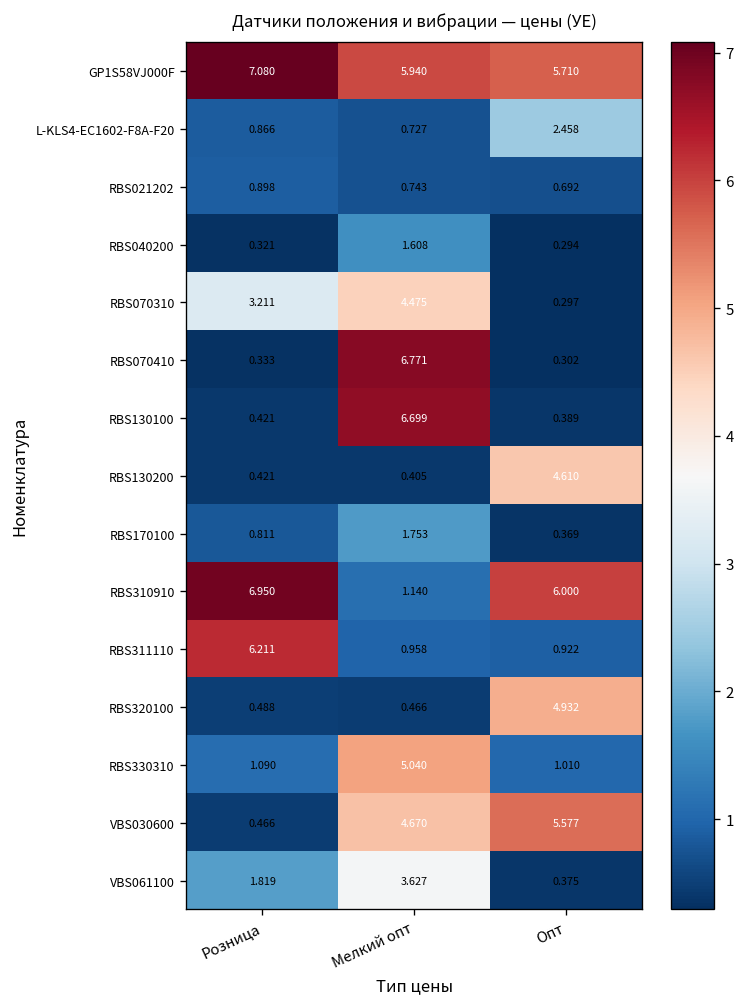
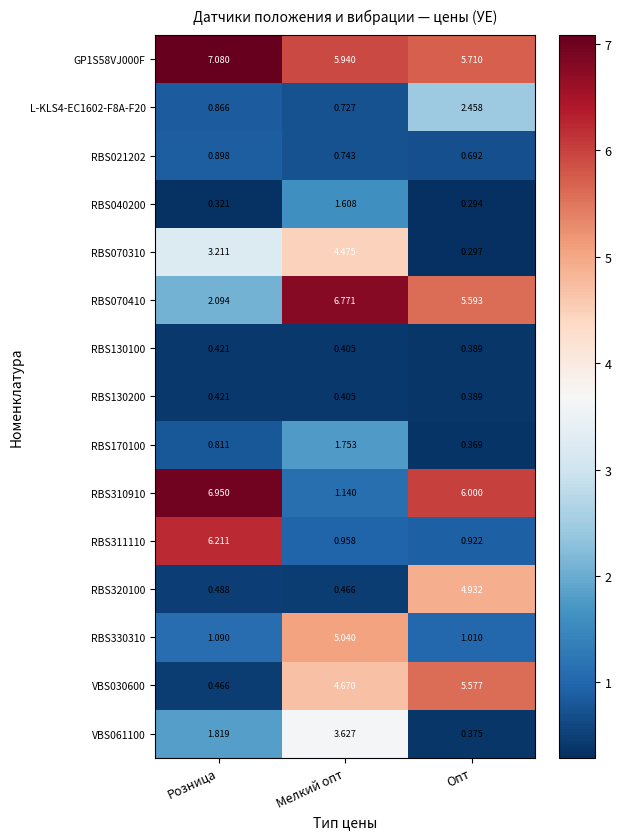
  {
    "GP1S58VJ000F": {
      "Розница": 7.080,
      "Мелкий опт": 5.940,
      "Опт": 5.710
    },
    "L-KLS4-EC1602-F8A-F20": {
      "Розница": 0.866,
      "Мелкий опт": 0.727,
      "Опт": 2.458
    },
    "RBS021202": {
      "Розница": 0.898,
      "Мелкий опт": 0.743,
      "Опт": 0.692
    },
    "RBS040200": {
      "Розница": 0.321,
      "Мелкий опт": 1.608,
      "Опт": 0.294
    },
    "RBS070310": {
      "Розница": 3.211,
      "Мелкий опт": 4.475,
      "Опт": 0.297
    },
    "RBS070410": {
-     "Розница": 0.333,
+     "Розница": 2.094,
      "Мелкий опт": 6.771,
-     "Опт": 0.302
+     "Опт": 5.593
    },
    "RBS130100": {
      "Розница": 0.421,
-     "Мелкий опт": 6.699,
+     "Мелкий опт": 0.405,
      "Опт": 0.389
    },
    "RBS130200": {
      "Розница": 0.421,
      "Мелкий опт": 0.405,
-     "Опт": 4.610
+     "Опт": 0.389
    },
    "RBS170100": {
      "Розница": 0.811,
      "Мелкий опт": 1.753,
      "Опт": 0.369
    },
    "RBS310910": {
      "Розница": 6.950,
      "Мелкий опт": 1.140,
      "Опт": 6.000
    },
    "RBS311110": {
      "Розница": 6.211,
      "Мелкий опт": 0.958,
      "Опт": 0.922
    },
    "RBS320100": {
      "Розница": 0.488,
      "Мелкий опт": 0.466,
      "Опт": 4.932
    },
    "RBS330310": {
      "Розница": 1.090,
      "Мелкий опт": 5.040,
      "Опт": 1.010
    },
    "VBS030600": {
      "Розница": 0.466,
      "Мелкий опт": 4.670,
      "Опт": 5.577
    },
    "VBS061100": {
      "Розница": 1.819,
      "Мелкий опт": 3.627,
      "Опт": 0.375
    }
  }
